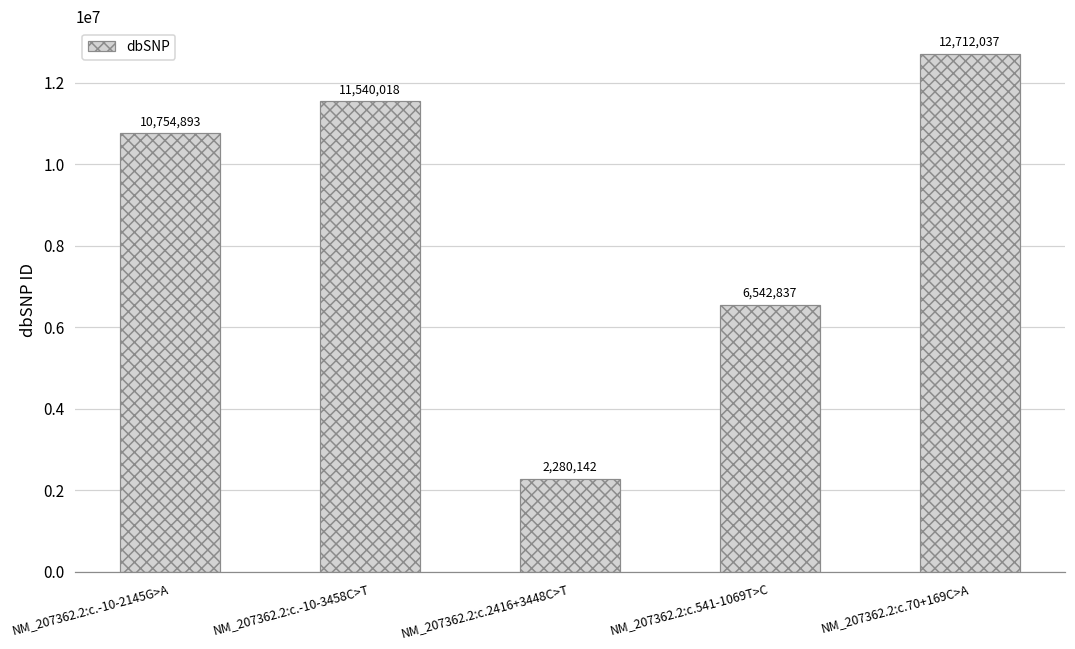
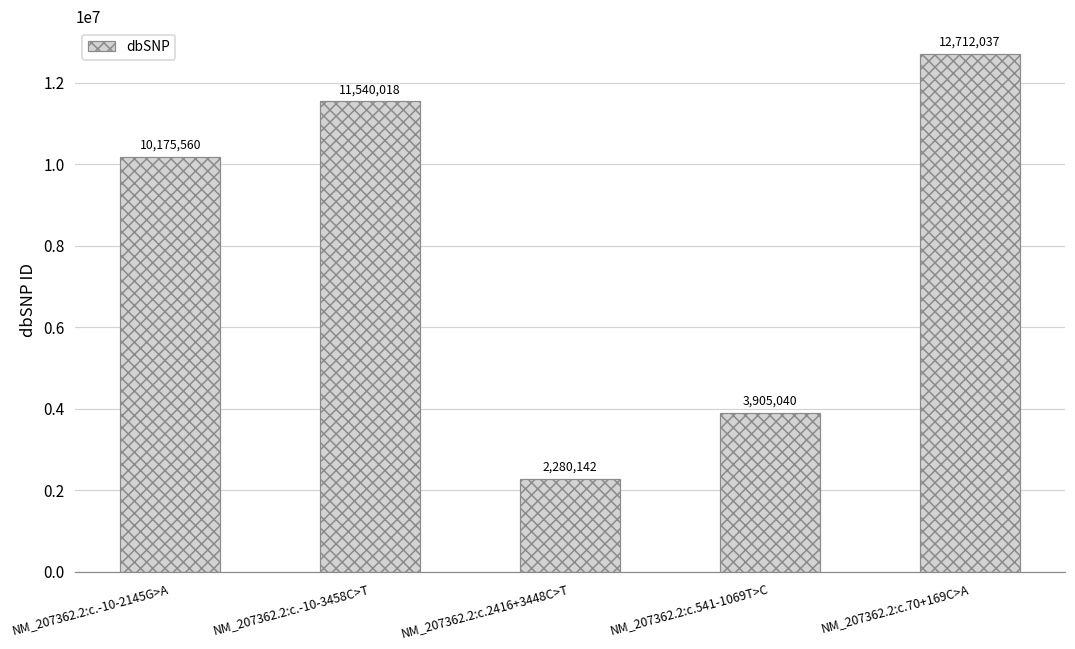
  {
-   "NM_207362.2:c.-10-2145G>A": "10,754,893",
+   "NM_207362.2:c.-10-2145G>A": "10,175,560",
    "NM_207362.2:c.-10-3458C>T": "11,540,018",
    "NM_207362.2:c.2416+3448C>T": "2,280,142",
-   "NM_207362.2:c.541-1069T>C": "6,542,837",
+   "NM_207362.2:c.541-1069T>C": "3,905,040",
    "NM_207362.2:c.70+169C>A": "12,712,037"
  }
